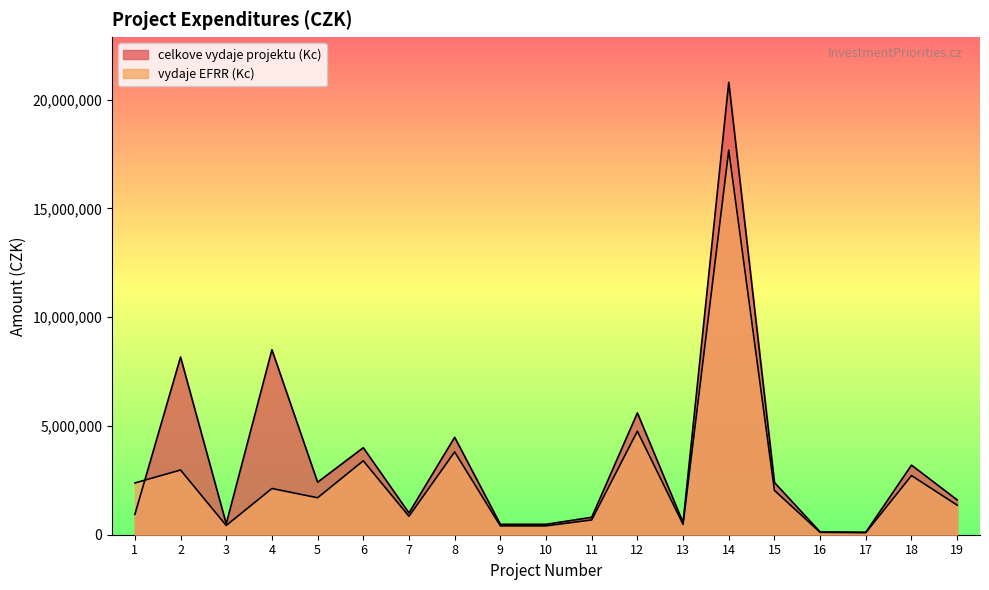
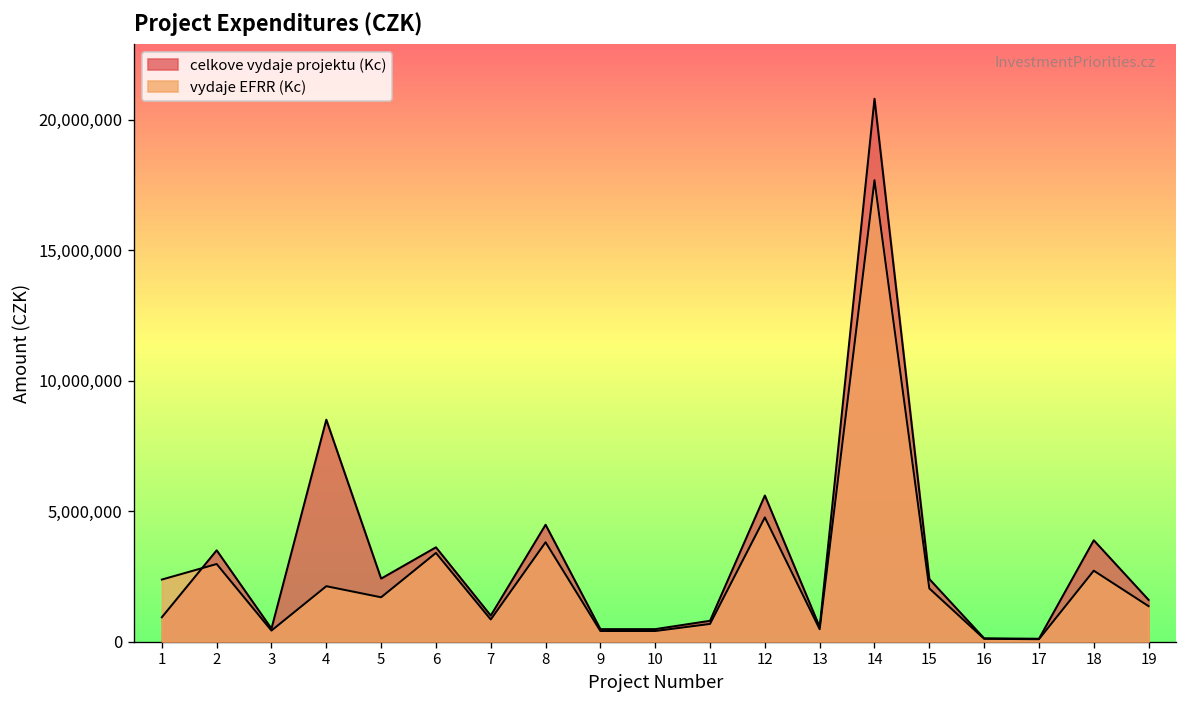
  {
    "celkove vydaje projektu (Kc)": {
      "1": "900,000",
-     "2": "8,200,000",
+     "2": "3,500,000",
      "4": "8,500,000",
      "5": "2,400,000",
-     "6": "4,000,000",
+     "6": "3,600,000",
      "7": "1,000,000",
      "8": "4,500,000",
      "11": "800,000",
      "12": "5,600,000",
      "14": "20,800,000",
      "15": "2,400,000",
-     "18": "3,200,000",
+     "18": "3,900,000",
      "19": "1,600,000"
    },
    "vydaje EFRR (Kc)": {
      "1": "2,400,000",
      "2": "3,000,000",
      "4": "2,100,000",
      "5": "1,700,000",
      "6": "3,400,000",
      "7": "900,000",
      "8": "3,800,000",
      "11": "700,000",
      "12": "4,800,000",
      "14": "17,700,000",
      "15": "2,000,000",
      "18": "2,700,000",
      "19": "1,400,000"
    }
  }
